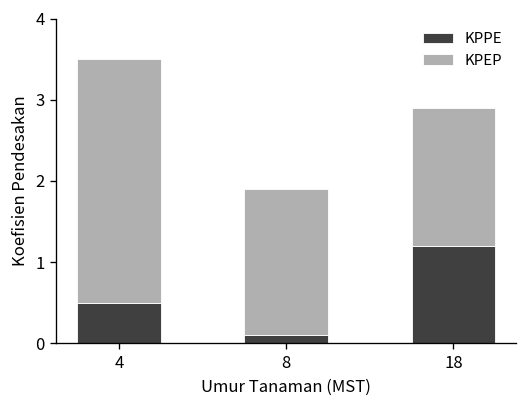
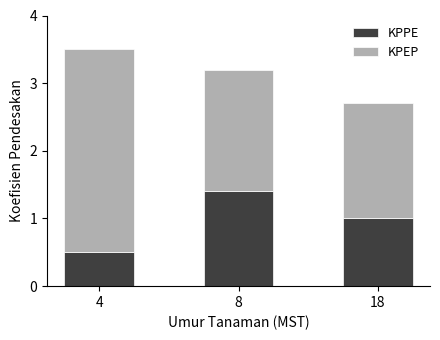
  {
    "KPPE": {
      "4": 0.5,
-     "8": 0.1,
-     "18": 1.2
+     "8": 1.4,
+     "18": 1.0
    },
    "KPEP": {
      "4": 3.0,
      "8": 1.8,
      "18": 1.7
    }
  }
